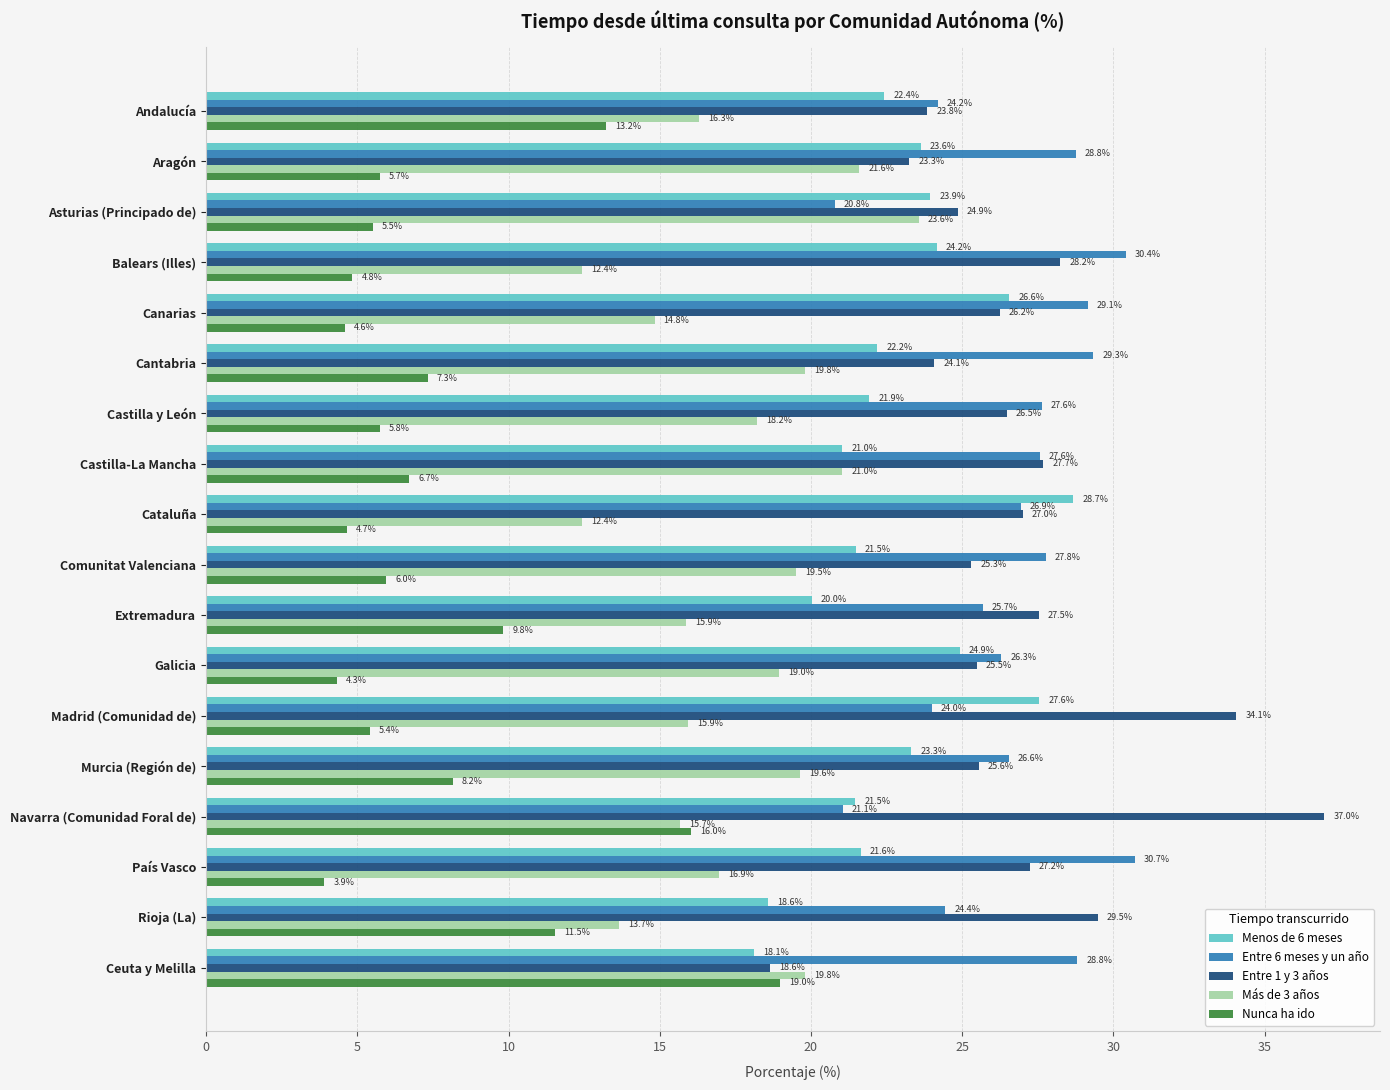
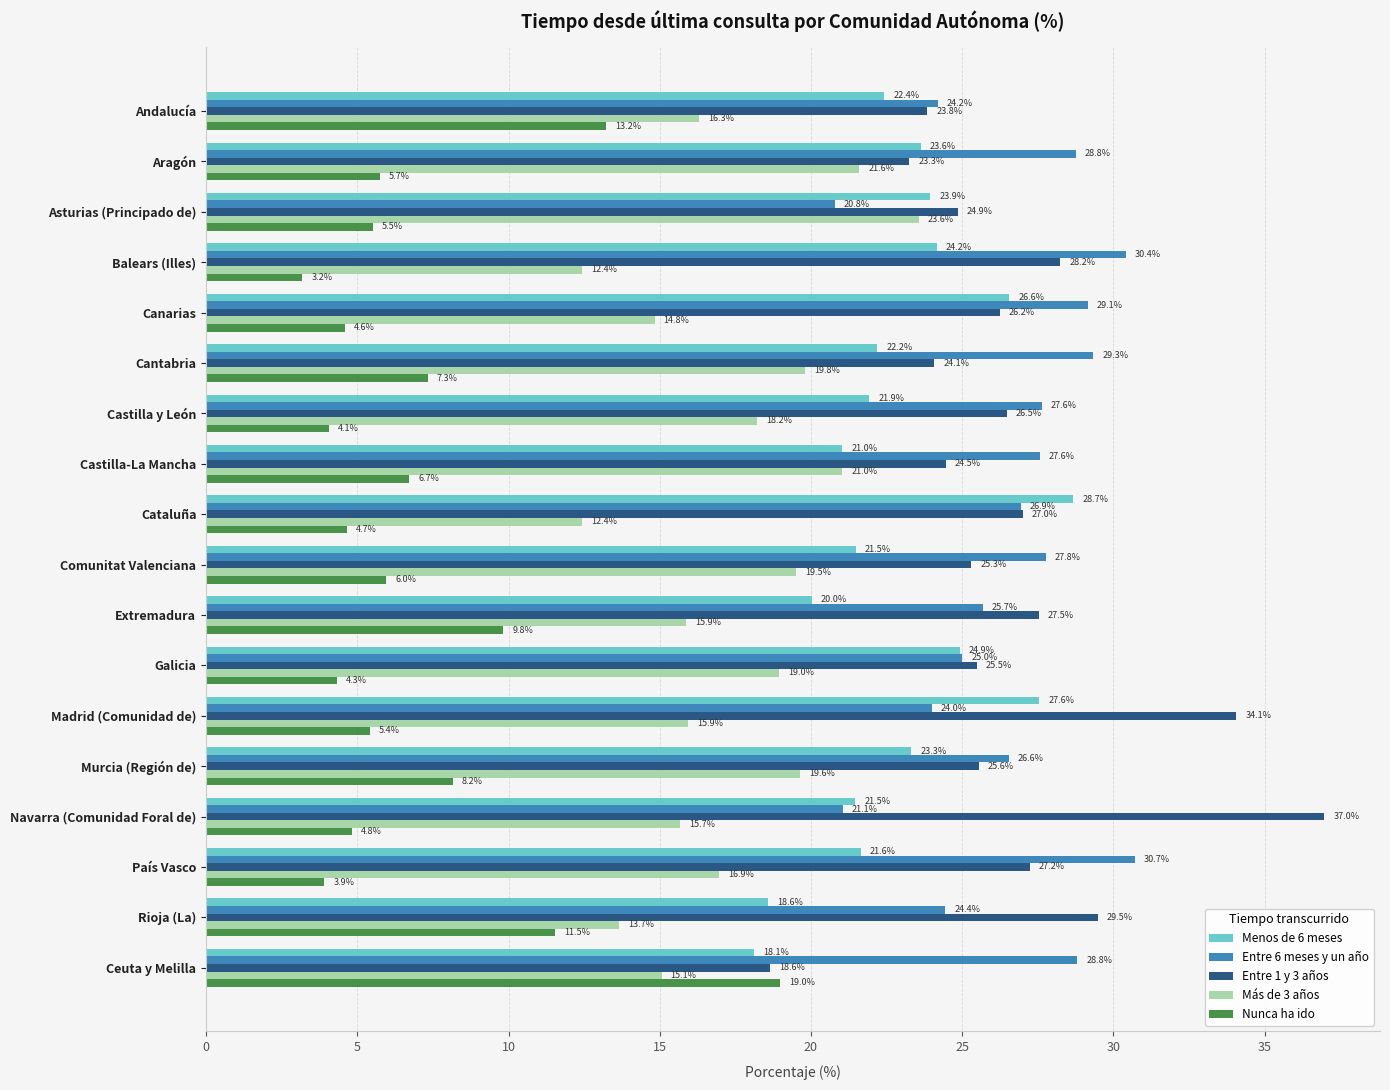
  {
    "Menos de 6 meses": {
      "Andalucía": "22.4%",
      "Aragón": "23.6%",
      "Asturias (Principado de)": "23.9%",
      "Balears (Illes)": "24.2%",
      "Canarias": "26.6%",
      "Cantabria": "22.2%",
      "Castilla y León": "21.9%",
      "Castilla-La Mancha": "21.0%",
      "Cataluña": "28.7%",
      "Comunitat Valenciana": "21.5%",
      "Extremadura": "20.0%",
      "Madrid (Comunidad de)": "27.6%",
      "Murcia (Región de)": "23.3%",
      "Navarra (Comunidad Foral de)": "21.5%",
      "País Vasco": "21.6%",
      "Rioja (La)": "18.6%",
      "Ceuta y Melilla": "18.1%"
    },
    "Entre 6 meses y un año": {
      "Andalucía": "24.2%",
      "Aragón": "28.8%",
      "Asturias (Principado de)": "20.8%",
      "Balears (Illes)": "30.4%",
      "Canarias": "29.1%",
      "Cantabria": "29.3%",
      "Castilla y León": "27.6%",
      "Castilla-La Mancha": "27.6%",
      "Comunitat Valenciana": "27.8%",
      "Extremadura": "25.7%",
-     "Galicia": "26.3%",
+     "Galicia": "25.0%",
      "Madrid (Comunidad de)": "24.0%",
      "Murcia (Región de)": "26.6%",
      "Navarra (Comunidad Foral de)": "21.1%",
      "País Vasco": "30.7%",
      "Rioja (La)": "24.4%",
      "Ceuta y Melilla": "28.8%"
    },
    "Entre 1 y 3 años": {
      "Andalucía": "23.8%",
      "Aragón": "23.3%",
      "Asturias (Principado de)": "24.9%",
      "Balears (Illes)": "28.2%",
      "Canarias": "26.2%",
      "Cantabria": "24.1%",
      "Castilla y León": "26.5%",
-     "Castilla-La Mancha": "27.7%",
+     "Castilla-La Mancha": "24.5%",
      "Comunitat Valenciana": "25.3%",
      "Extremadura": "27.5%",
      "Galicia": "25.5%",
      "Madrid (Comunidad de)": "34.1%",
      "Murcia (Región de)": "25.6%",
      "Navarra (Comunidad Foral de)": "37.0%",
      "País Vasco": "27.2%",
      "Rioja (La)": "29.5%",
      "Ceuta y Melilla": "18.6%"
    },
    "Más de 3 años": {
      "Andalucía": "16.3%",
      "Aragón": "21.6%",
      "Asturias (Principado de)": "23.6%",
      "Balears (Illes)": "12.4%",
      "Canarias": "14.8%",
      "Cantabria": "19.8%",
      "Castilla y León": "18.2%",
      "Castilla-La Mancha": "21.0%",
      "Cataluña": "12.4%",
      "Comunitat Valenciana": "19.5%",
      "Extremadura": "15.9%",
      "Galicia": "19.0%",
      "Madrid (Comunidad de)": "15.9%",
      "Murcia (Región de)": "19.6%",
      "Navarra (Comunidad Foral de)": "15.7%",
      "País Vasco": "16.9%",
      "Rioja (La)": "13.7%",
-     "Ceuta y Melilla": "19.8%"
+     "Ceuta y Melilla": "15.1%"
    },
    "Nunca ha ido": {
      "Andalucía": "13.2%",
      "Aragón": "5.7%",
      "Asturias (Principado de)": "5.5%",
-     "Balears (Illes)": "4.8%",
+     "Balears (Illes)": "3.2%",
      "Canarias": "4.6%",
      "Cantabria": "7.3%",
-     "Castilla y León": "5.8%",
+     "Castilla y León": "4.1%",
      "Castilla-La Mancha": "6.7%",
      "Cataluña": "4.7%",
      "Comunitat Valenciana": "6.0%",
      "Extremadura": "9.8%",
      "Galicia": "4.3%",
      "Madrid (Comunidad de)": "5.4%",
      "Murcia (Región de)": "8.2%",
-     "Navarra (Comunidad Foral de)": "16.0%",
+     "Navarra (Comunidad Foral de)": "4.8%",
      "País Vasco": "3.9%",
      "Rioja (La)": "11.5%",
      "Ceuta y Melilla": "19.0%"
    }
  }
